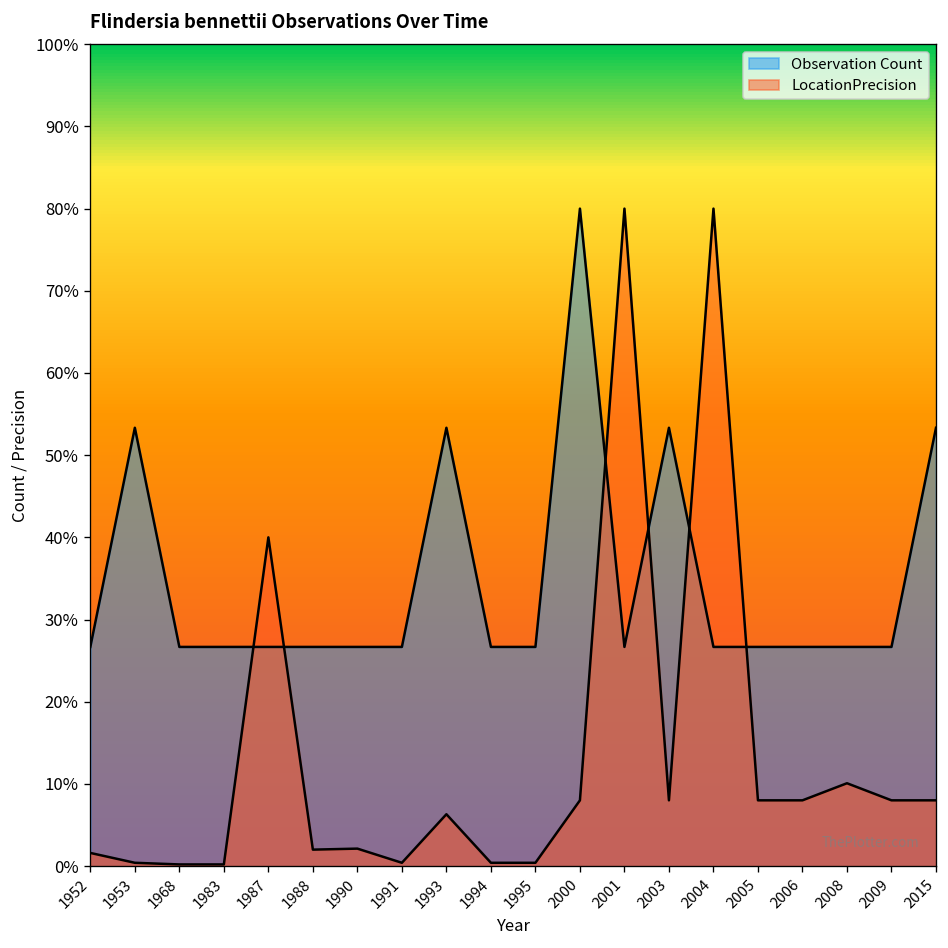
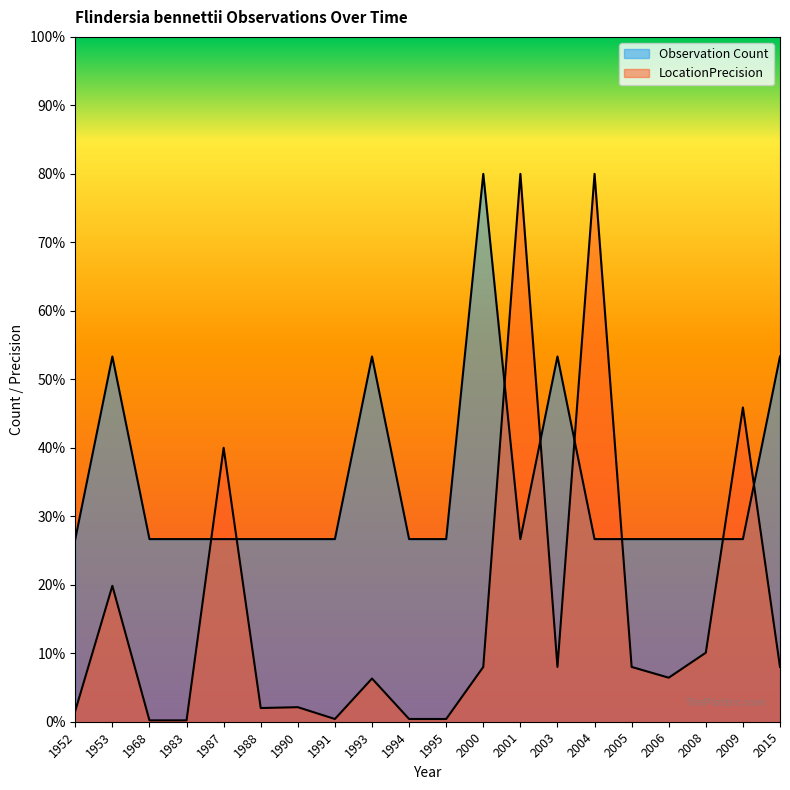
  {
    "Observation Count": {
      "1952": "27%",
      "1953": "53%",
      "1968": "27%",
      "1983": "27%",
      "1987": "27%",
      "1988": "27%",
      "1990": "27%",
      "1991": "27%",
      "1993": "53%",
      "1994": "27%",
      "1995": "27%",
      "2000": "80%",
      "2001": "27%",
      "2003": "53%",
      "2004": "27%",
      "2005": "27%",
      "2006": "27%",
      "2008": "27%",
      "2009": "27%",
      "2015": "53%"
    },
    "LocationPrecision": {
      "1952": "2%",
-     "1953": "0%",
+     "1953": "20%",
      "1968": "0%",
      "1983": "0%",
      "1987": "40%",
      "1988": "2%",
      "1990": "2%",
      "1991": "0%",
      "1993": "6%",
      "1994": "0%",
      "1995": "0%",
      "2000": "8%",
      "2001": "80%",
      "2003": "8%",
      "2004": "80%",
      "2005": "8%",
-     "2006": "8%",
+     "2006": "6%",
      "2008": "10%",
-     "2009": "8%",
+     "2009": "46%",
      "2015": "8%"
    }
  }
